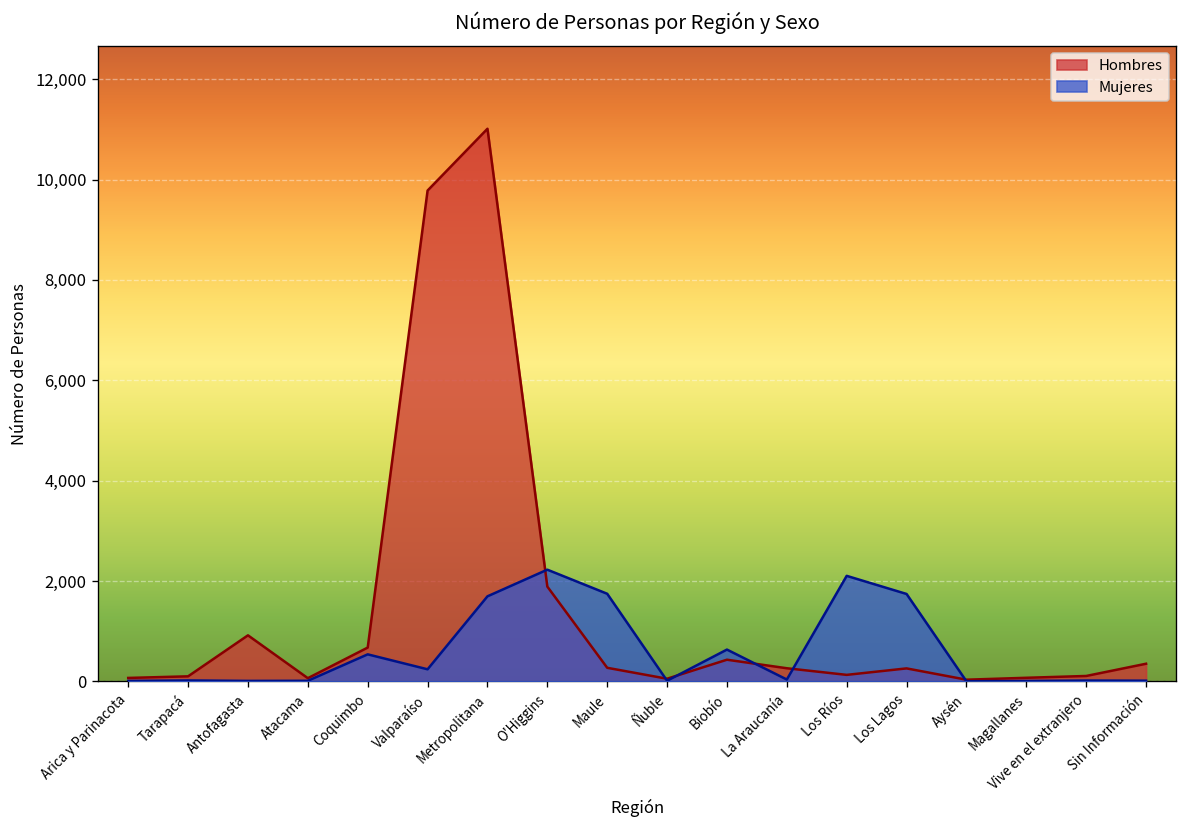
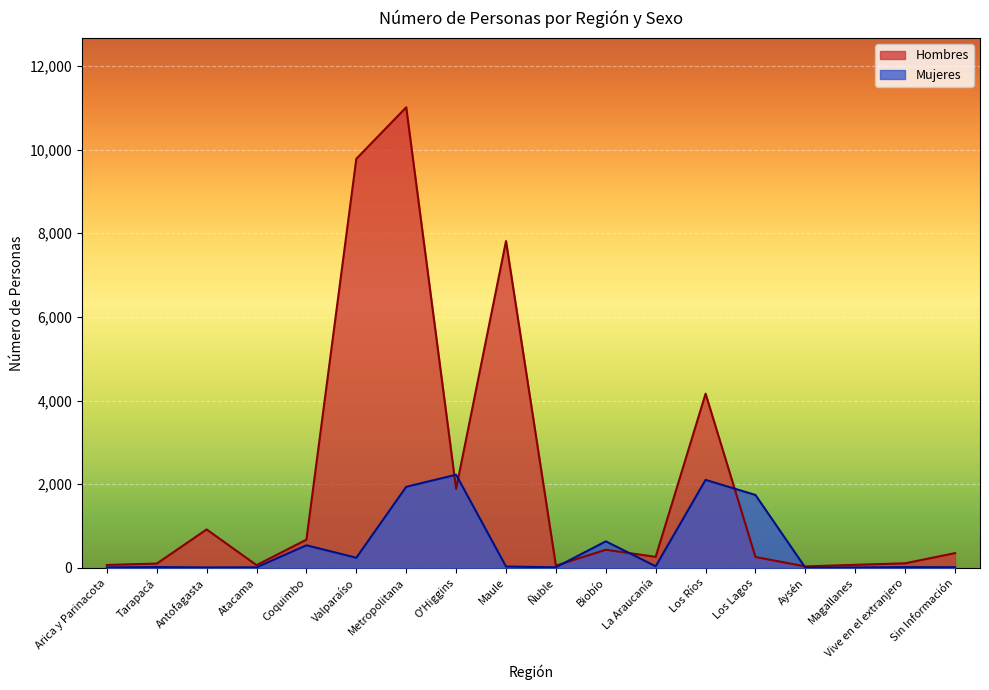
  {
    "Hombres": {
      "Tarapacá": "100",
      "Antofagasta": "900",
      "Coquimbo": "700",
      "Valparaíso": "9,800",
      "Metropolitana": "11,000",
      "O'Higgins": "1,900",
-     "Maule": "300",
+     "Maule": "7,800",
      "Biobío": "400",
      "La Araucanía": "300",
-     "Los Ríos": "100",
+     "Los Ríos": "4,200",
      "Los Lagos": "300",
      "Magallanes": "100",
      "Vive en el extranjero": "100",
      "Sin Información": "400"
    },
    "Mujeres": {
      "Tarapacá": "0",
      "Antofagasta": "0",
      "Coquimbo": "500",
      "Valparaíso": "200",
-     "Metropolitana": "1,700",
+     "Metropolitana": "1,900",
      "O'Higgins": "2,200",
-     "Maule": "1,700",
+     "Maule": "0",
      "Biobío": "600",
      "La Araucanía": "0",
      "Los Ríos": "2,100",
      "Los Lagos": "1,700",
      "Magallanes": "0",
      "Vive en el extranjero": "0",
      "Sin Información": "0"
    }
  }
